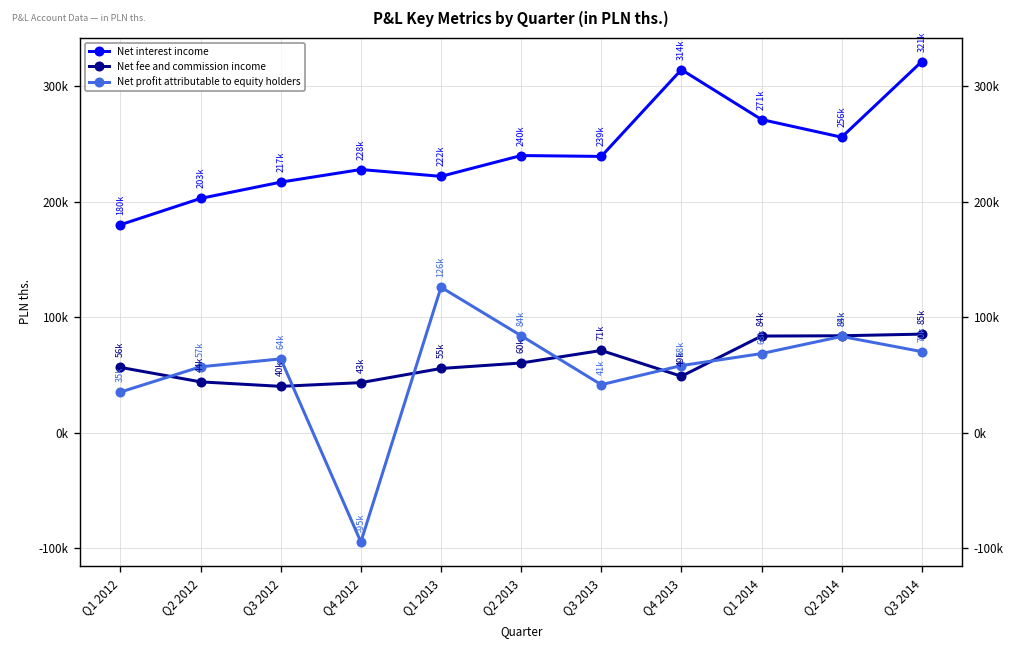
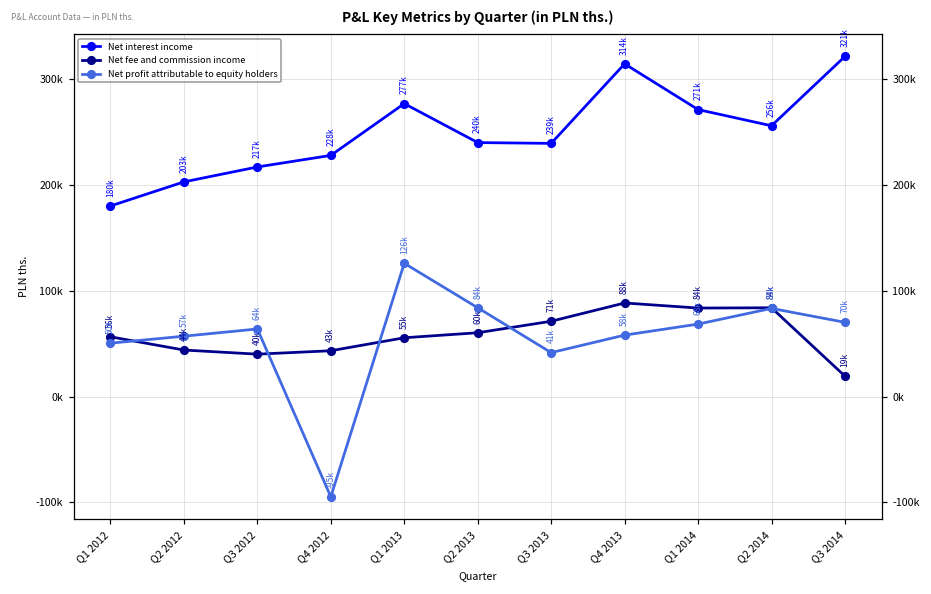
  {
    "Net interest income": {
      "Q1 2012": "180k",
      "Q2 2012": "203k",
      "Q3 2012": "217k",
      "Q4 2012": "228k",
-     "Q1 2013": "222k",
+     "Q1 2013": "277k",
      "Q2 2013": "240k",
      "Q3 2013": "239k",
      "Q4 2013": "314k",
      "Q1 2014": "271k",
      "Q2 2014": "256k",
      "Q3 2014": "321k"
    },
    "Net fee and commission income": {
      "Q4 2012": "43k",
      "Q1 2013": "55k",
      "Q3 2013": "71k",
-     "Q4 2013": "49k",
+     "Q4 2013": "88k",
      "Q1 2014": "84k",
-     "Q3 2014": "85k"
+     "Q3 2014": "19k"
    },
    "Net profit attributable to equity holders": {
-     "Q1 2012": "35k",
+     "Q1 2012": "50k",
      "Q2 2012": "57k",
      "Q3 2012": "64k",
      "Q4 2012": "-95k",
      "Q1 2013": "126k",
      "Q2 2013": "84k",
      "Q3 2013": "41k",
      "Q4 2013": "58k",
      "Q3 2014": "70k"
    }
  }
